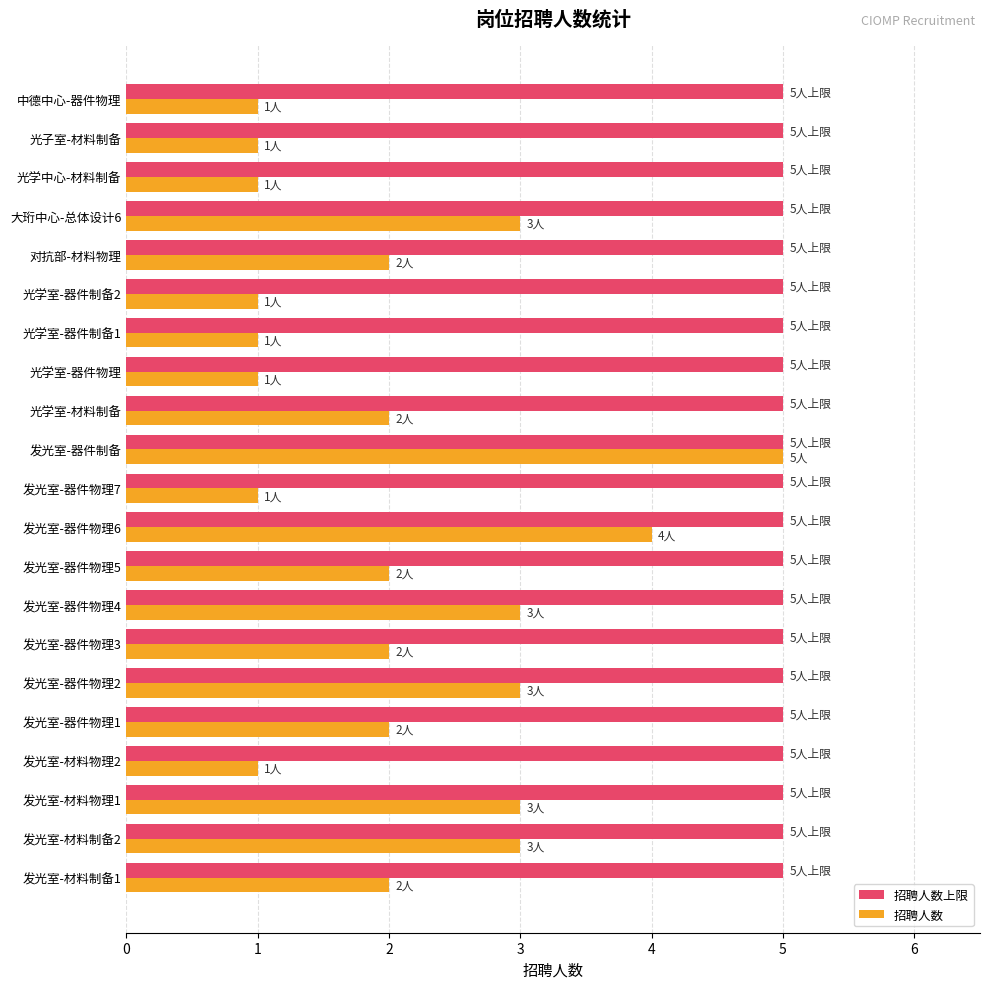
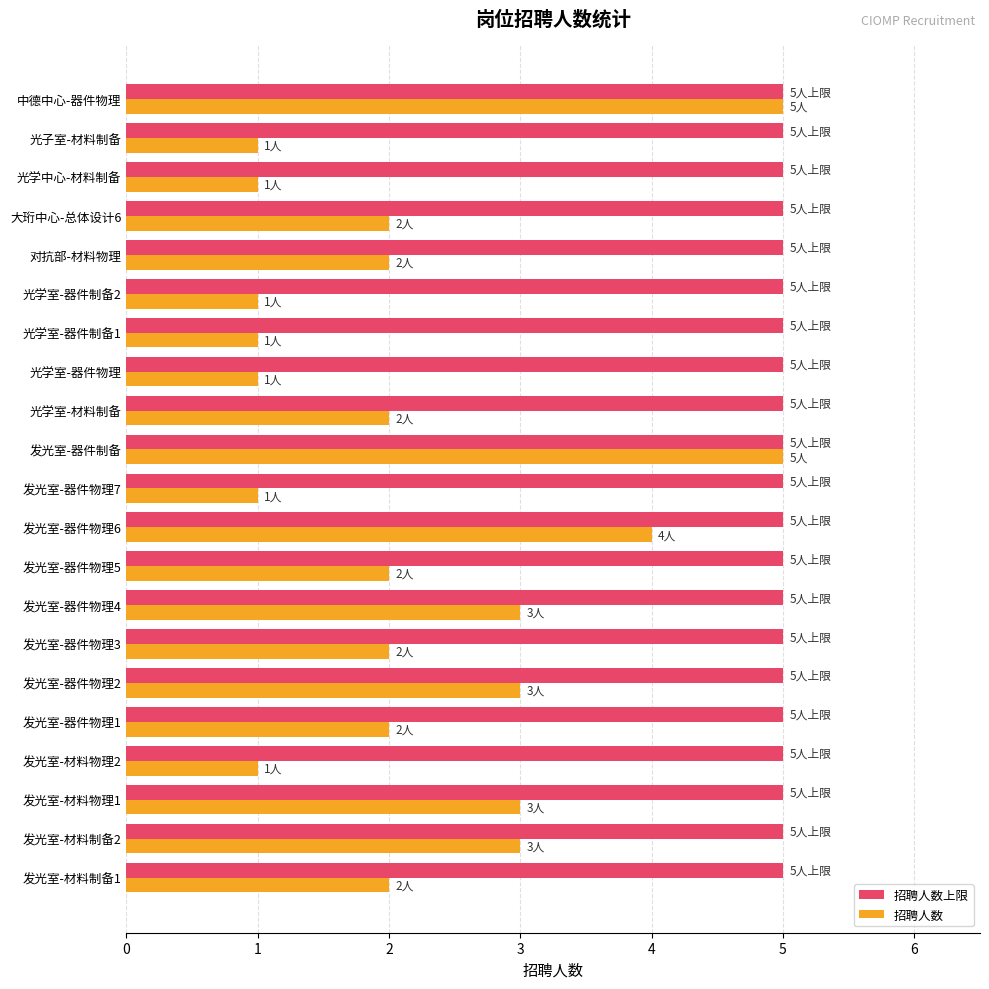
  {
    "招聘人数上限": {
      "中德中心-器件物理": "5",
      "光子室-材料制备": "5",
      "光学中心-材料制备": "5",
      "大珩中心-总体设计6": "5",
      "对抗部-材料物理": "5",
      "光学室-器件制备2": "5",
      "光学室-器件制备1": "5",
      "光学室-器件物理": "5",
      "光学室-材料制备": "5",
      "发光室-器件制备": "5",
      "发光室-器件物理7": "5",
      "发光室-器件物理6": "5",
      "发光室-器件物理5": "5",
      "发光室-器件物理4": "5",
      "发光室-器件物理3": "5",
      "发光室-器件物理2": "5",
      "发光室-器件物理1": "5",
      "发光室-材料物理2": "5",
      "发光室-材料物理1": "5",
      "发光室-材料制备2": "5",
      "发光室-材料制备1": "5"
    },
    "招聘人数": {
-     "中德中心-器件物理": "1人",
+     "中德中心-器件物理": "5人",
      "光子室-材料制备": "1人",
      "光学中心-材料制备": "1人",
-     "大珩中心-总体设计6": "3人",
+     "大珩中心-总体设计6": "2人",
      "对抗部-材料物理": "2人",
      "光学室-器件制备2": "1人",
      "光学室-器件制备1": "1人",
      "光学室-器件物理": "1人",
      "光学室-材料制备": "2人",
      "发光室-器件制备": "5人",
      "发光室-器件物理7": "1人",
      "发光室-器件物理6": "4人",
      "发光室-器件物理5": "2人",
      "发光室-器件物理4": "3人",
      "发光室-器件物理3": "2人",
      "发光室-器件物理2": "3人",
      "发光室-器件物理1": "2人",
      "发光室-材料物理2": "1人",
      "发光室-材料物理1": "3人",
      "发光室-材料制备2": "3人",
      "发光室-材料制备1": "2人"
    }
  }
